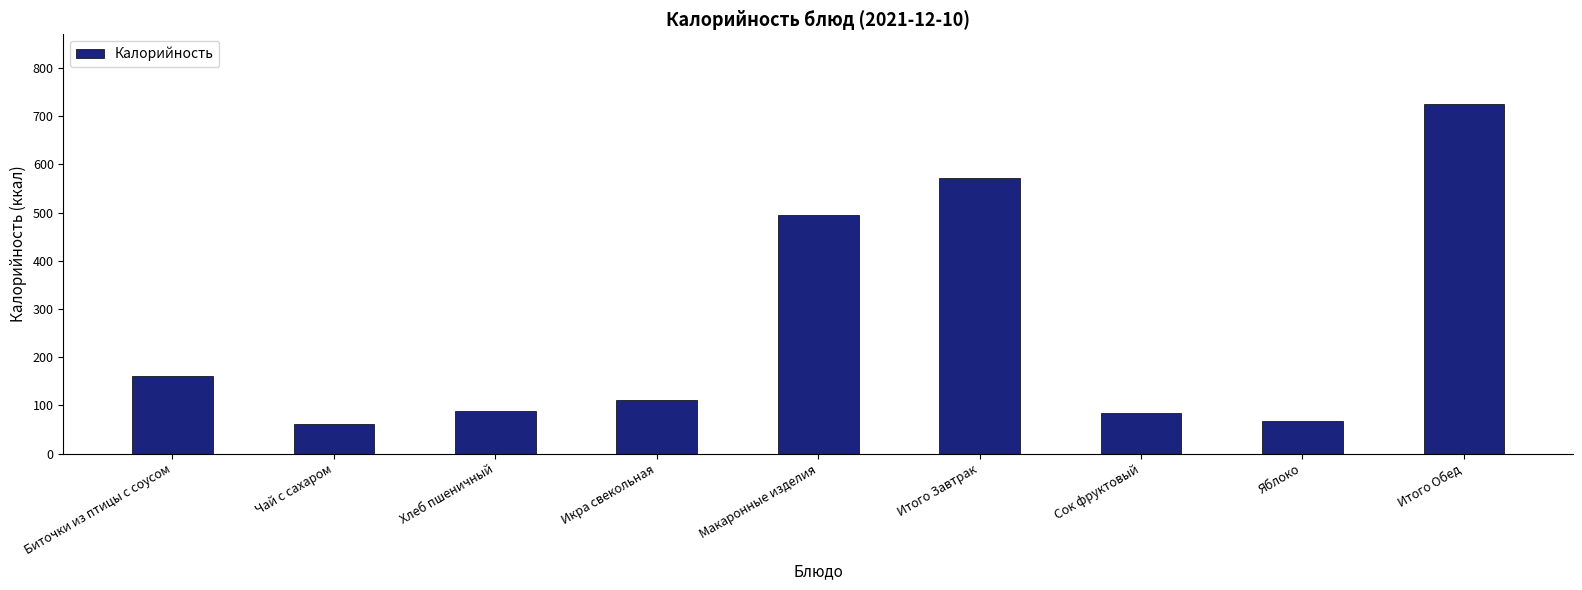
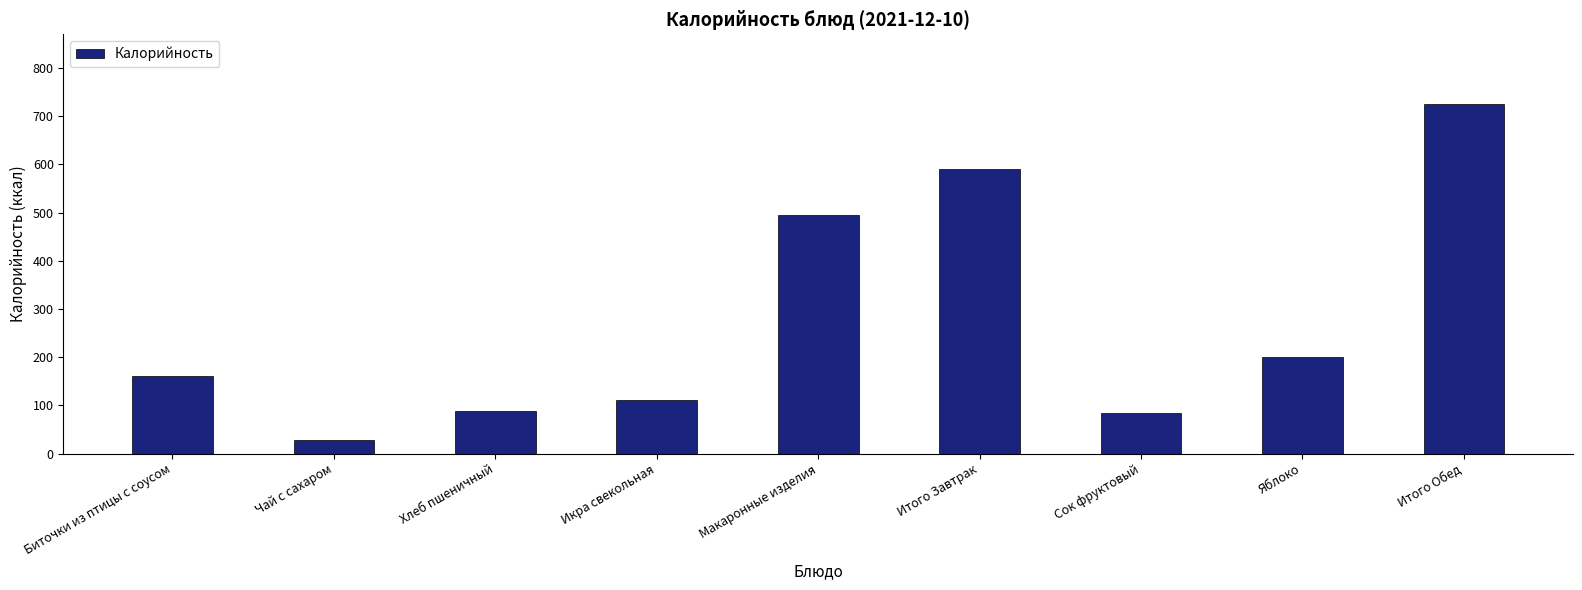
  {
    "Биточки из птицы с соусом": 160,
-   "Чай с сахаром": 60,
+   "Чай с сахаром": 30,
    "Хлеб пшеничный": 90,
    "Икра свекольная": 110,
    "Макаронные изделия": 500,
-   "Итого Завтрак": 570,
+   "Итого Завтрак": 590,
    "Сок фруктовый": 90,
-   "Яблоко": 70,
+   "Яблоко": 200,
    "Итого Обед": 730
  }
